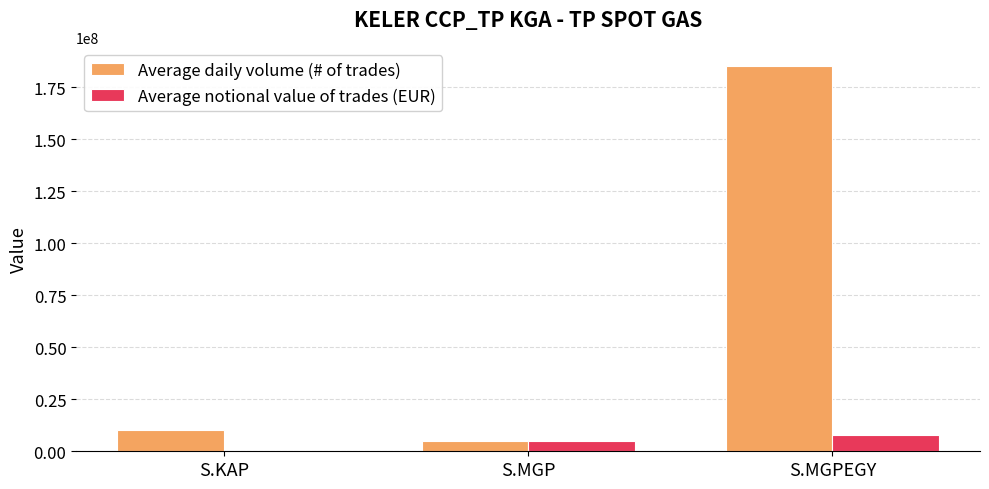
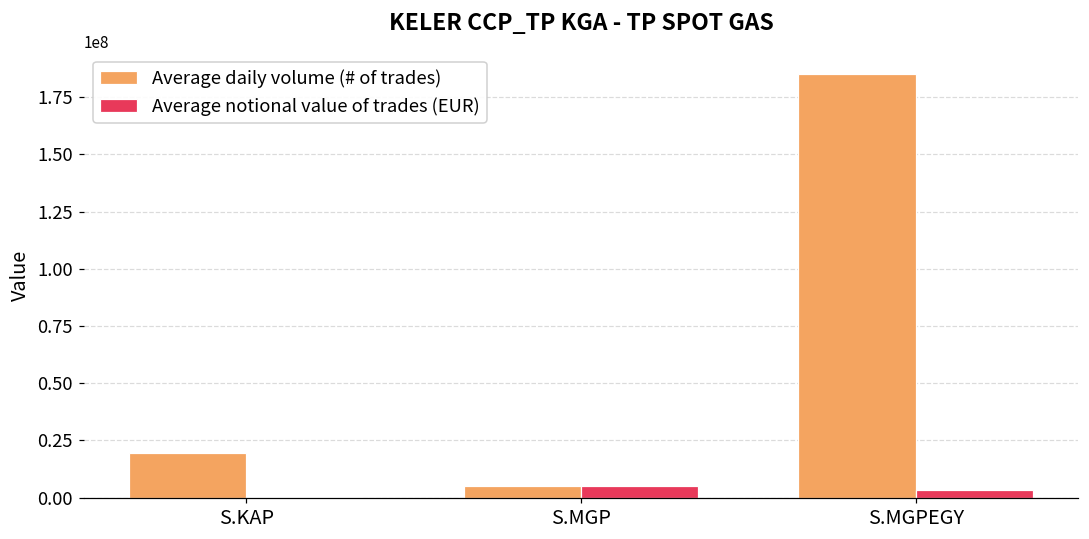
  {
    "Average daily volume (# of trades)": {
-     "S.KAP": 10000000,
+     "S.KAP": 19000000,
      "S.MGP": 5000000,
      "S.MGPEGY": 185000000
    },
    "Average notional value of trades (EUR)": {
      "S.MGP": 5000000,
-     "S.MGPEGY": 8000000
+     "S.MGPEGY": 3000000
    }
  }
